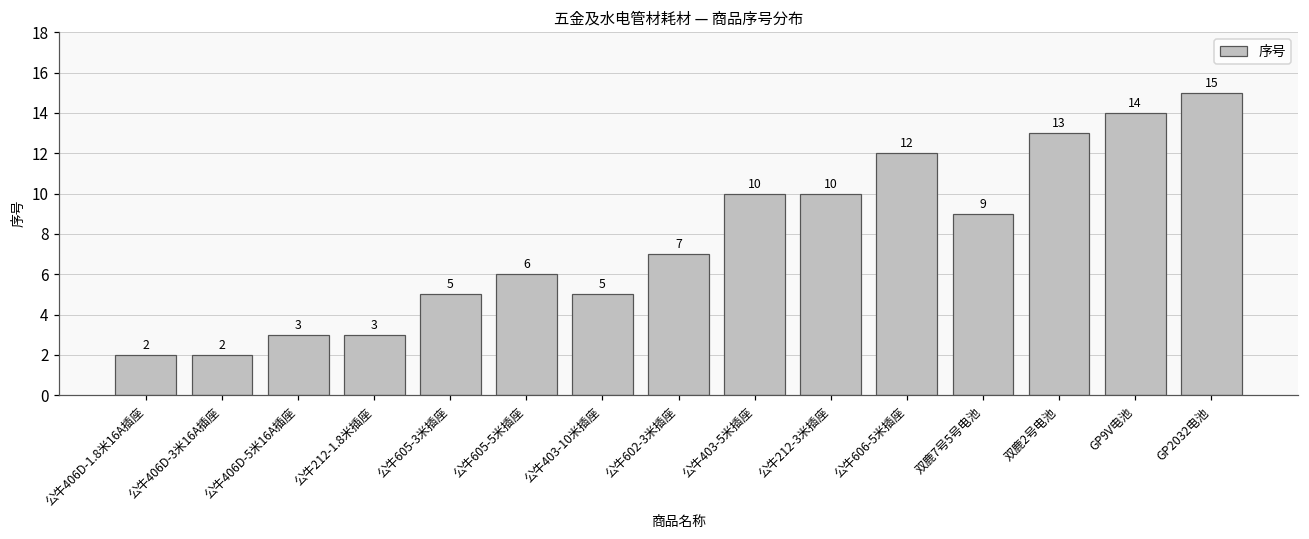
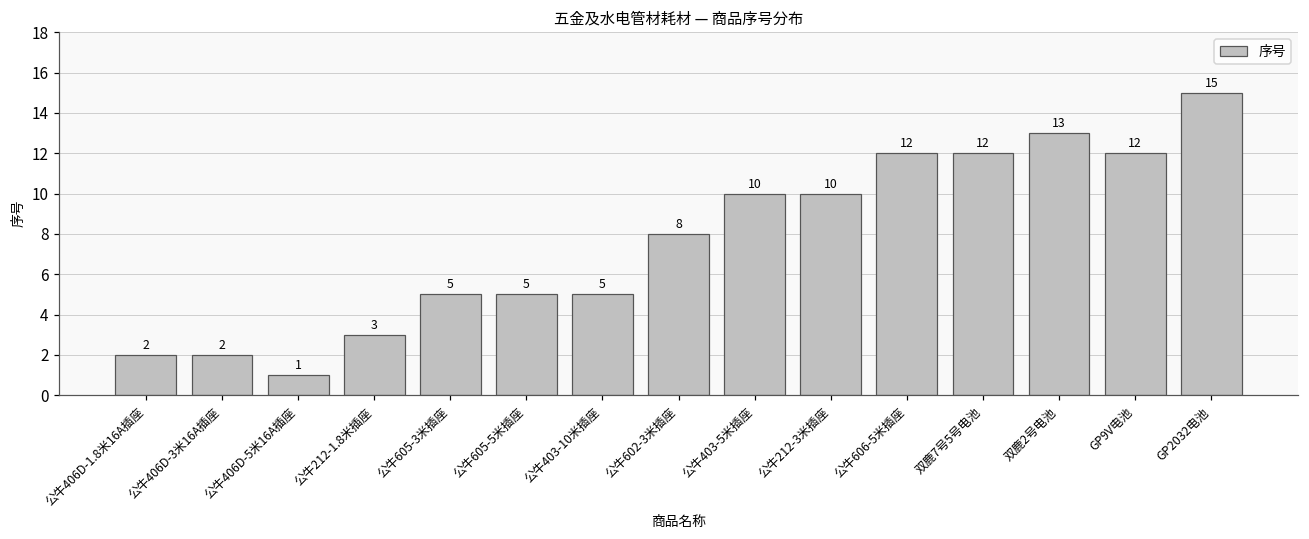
  {
    "公牛406D-1.8米16A插座": 2,
    "公牛406D-3米16A插座": 2,
-   "公牛406D-5米16A插座": 3,
+   "公牛406D-5米16A插座": 1,
    "公牛212-1.8米插座": 3,
    "公牛605-3米插座": 5,
-   "公牛605-5米插座": 6,
+   "公牛605-5米插座": 5,
    "公牛403-10米插座": 5,
-   "公牛602-3米插座": 7,
+   "公牛602-3米插座": 8,
    "公牛403-5米插座": 10,
    "公牛212-3米插座": 10,
    "公牛606-5米插座": 12,
-   "双鹿7号5号电池": 9,
+   "双鹿7号5号电池": 12,
    "双鹿2号电池": 13,
-   "GP9V电池": 14,
+   "GP9V电池": 12,
    "GP2032电池": 15
  }
